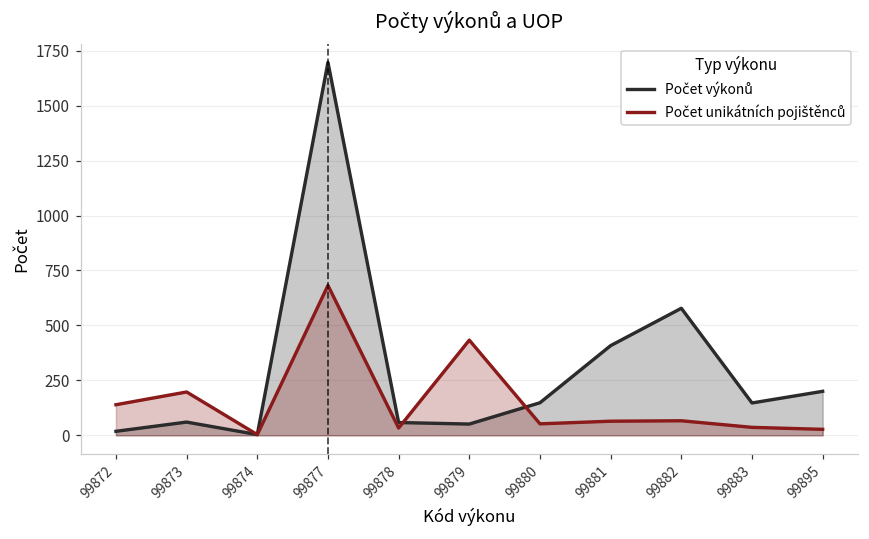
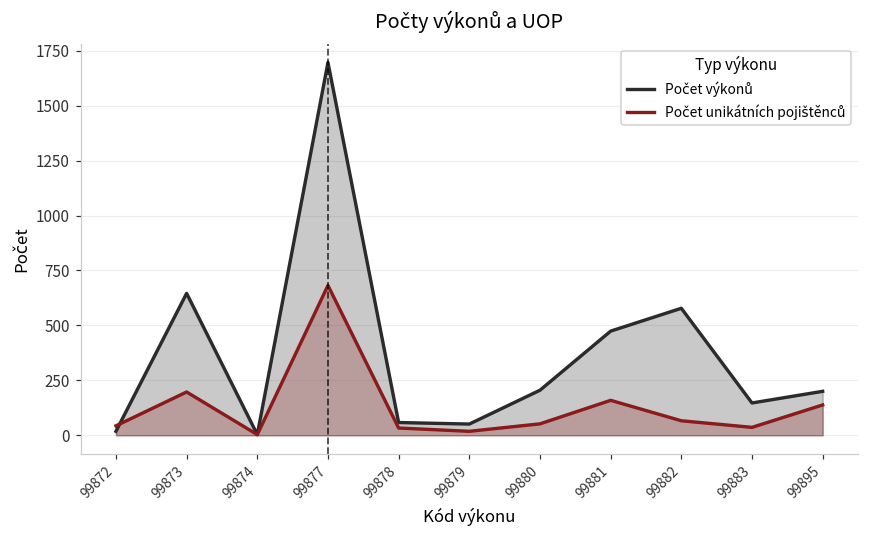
  {
    "Počet výkonů": {
      "99872": 20,
-     "99873": 60,
+     "99873": 650,
      "99877": 1700,
      "99878": 60,
      "99879": 50,
-     "99880": 150,
-     "99881": 410,
+     "99880": 210,
+     "99881": 470,
      "99882": 580,
      "99883": 150,
      "99895": 200
    },
    "Počet unikátních pojištěnců": {
-     "99872": 140,
+     "99872": 40,
      "99873": 200,
      "99877": 680,
      "99878": 30,
-     "99879": 430,
+     "99879": 20,
      "99880": 50,
-     "99881": 60,
+     "99881": 160,
      "99882": 70,
      "99883": 40,
-     "99895": 30
+     "99895": 140
    }
  }
